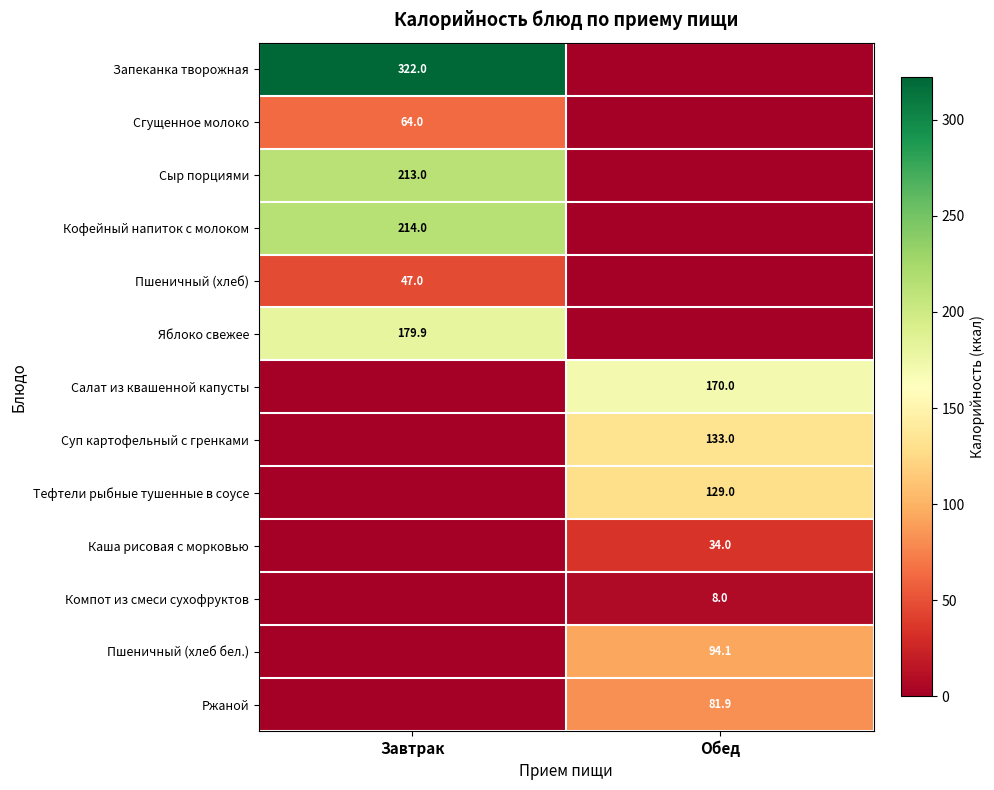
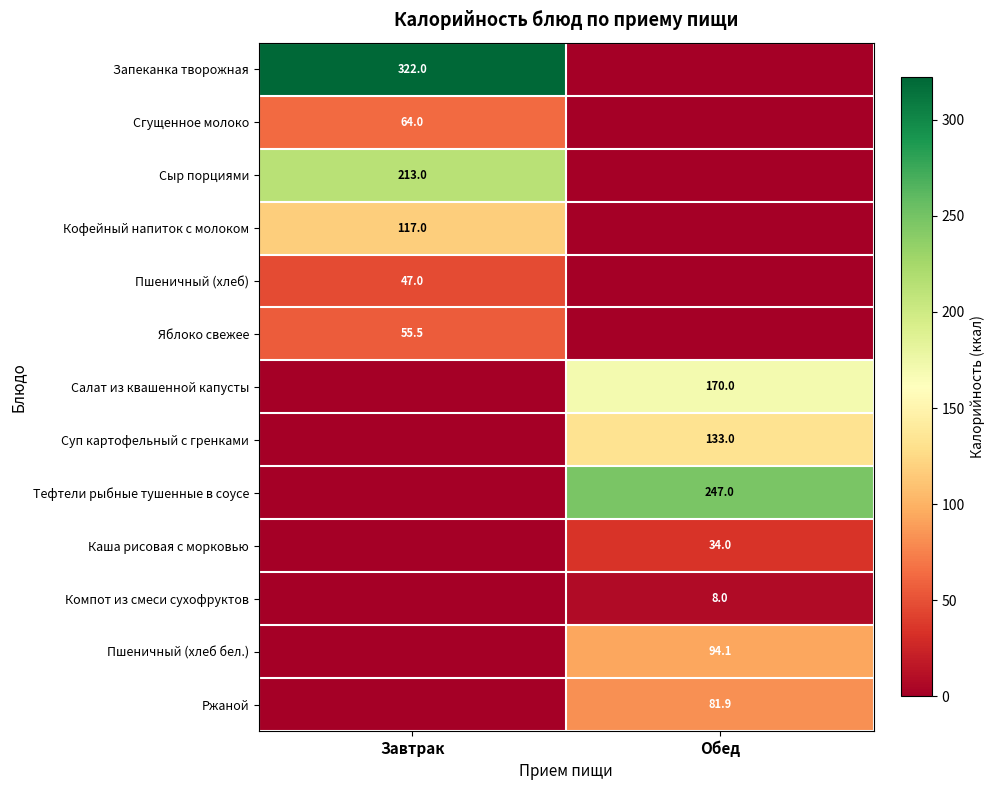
  {
    "Запеканка творожная": {
      "Завтрак": 322.0
    },
    "Сгущенное молоко": {
      "Завтрак": 64.0
    },
    "Сыр порциями": {
      "Завтрак": 213.0
    },
    "Кофейный напиток с молоком": {
-     "Завтрак": 214.0
+     "Завтрак": 117.0
    },
    "Пшеничный (хлеб)": {
      "Завтрак": 47.0
    },
    "Яблоко свежее": {
-     "Завтрак": 179.9
+     "Завтрак": 55.5
    },
    "Салат из квашенной капусты": {
      "Обед": 170.0
    },
    "Суп картофельный с гренками": {
      "Обед": 133.0
    },
    "Тефтели рыбные тушенные в соусе": {
-     "Обед": 129.0
+     "Обед": 247.0
    },
    "Каша рисовая с морковью": {
      "Обед": 34.0
    },
    "Компот из смеси сухофруктов": {
      "Обед": 8.0
    },
    "Пшеничный (хлеб бел.)": {
      "Обед": 94.1
    },
    "Ржаной": {
      "Обед": 81.9
    }
  }
